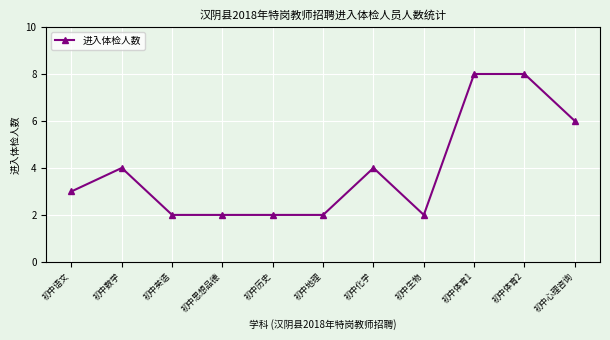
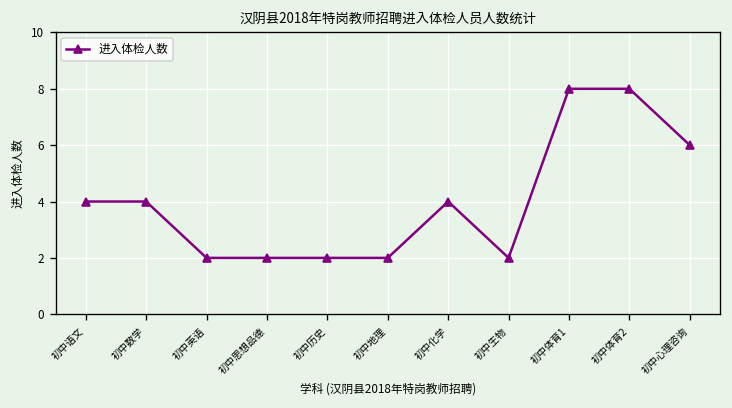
  {
-   "初中语文": 3,
+   "初中语文": 4,
    "初中数学": 4,
    "初中英语": 2,
    "初中思想品德": 2,
    "初中历史": 2,
    "初中地理": 2,
    "初中化学": 4,
    "初中生物": 2,
    "初中体育1": 8,
    "初中体育2": 8,
    "初中心理咨询": 6
  }
